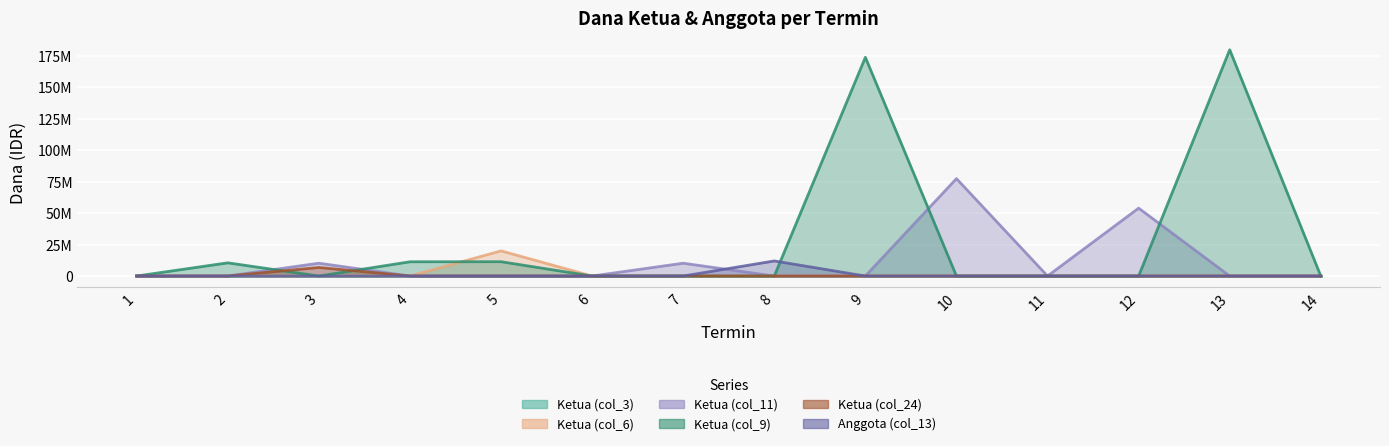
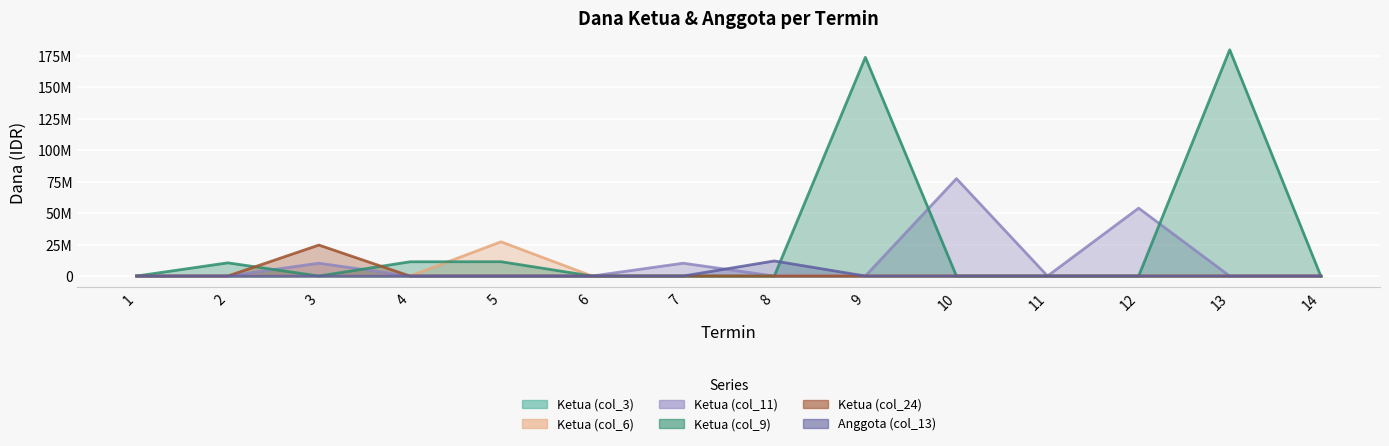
  {
    "Ketua (col_6)": {
-     "5": 20000000
+     "5": 27000000
    },
    "Ketua (col_24)": {
-     "3": 7000000
+     "3": 25000000
    }
  }
